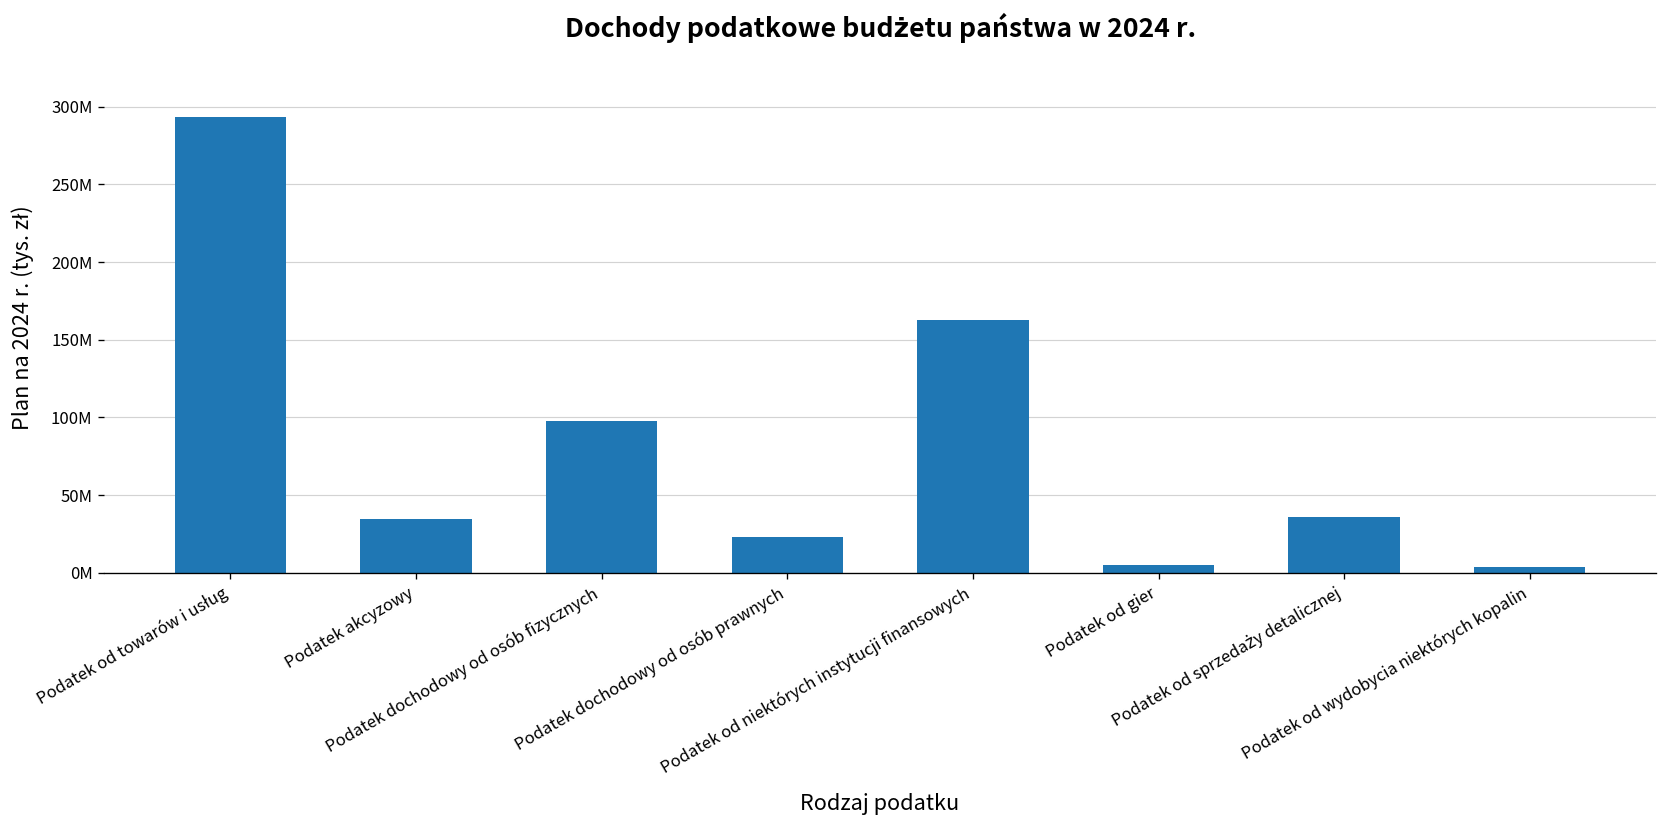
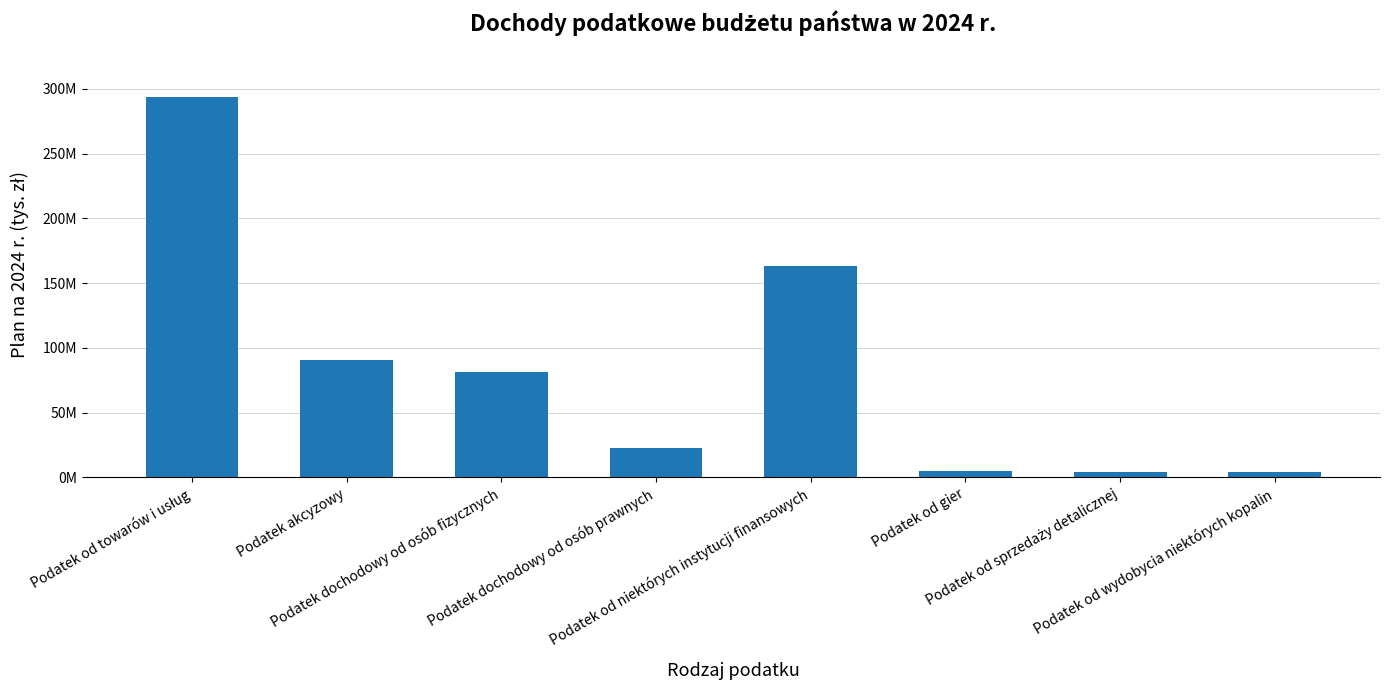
  {
    "Podatek od towarów i usług": 294000000,
-   "Podatek akcyzowy": 35000000,
-   "Podatek dochodowy od osób fizycznych": 98000000,
+   "Podatek akcyzowy": 90000000,
+   "Podatek dochodowy od osób fizycznych": 81000000,
    "Podatek dochodowy od osób prawnych": 23000000,
    "Podatek od niektórych instytucji finansowych": 163000000,
    "Podatek od gier": 5000000,
-   "Podatek od sprzedaży detalicznej": 36000000,
+   "Podatek od sprzedaży detalicznej": 4000000,
    "Podatek od wydobycia niektórych kopalin": 4000000
  }
